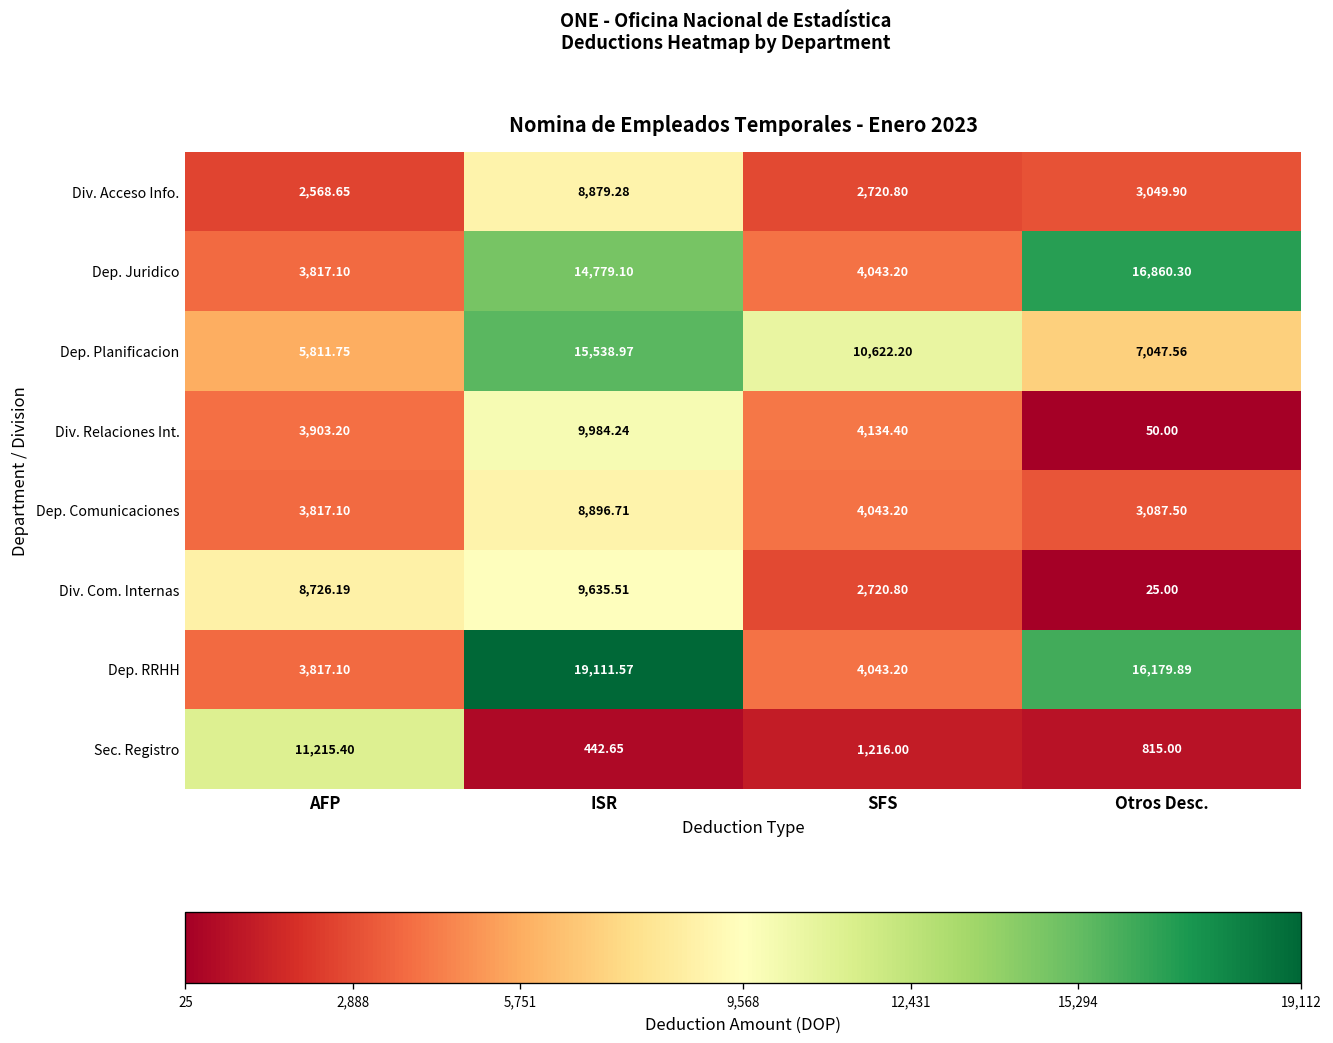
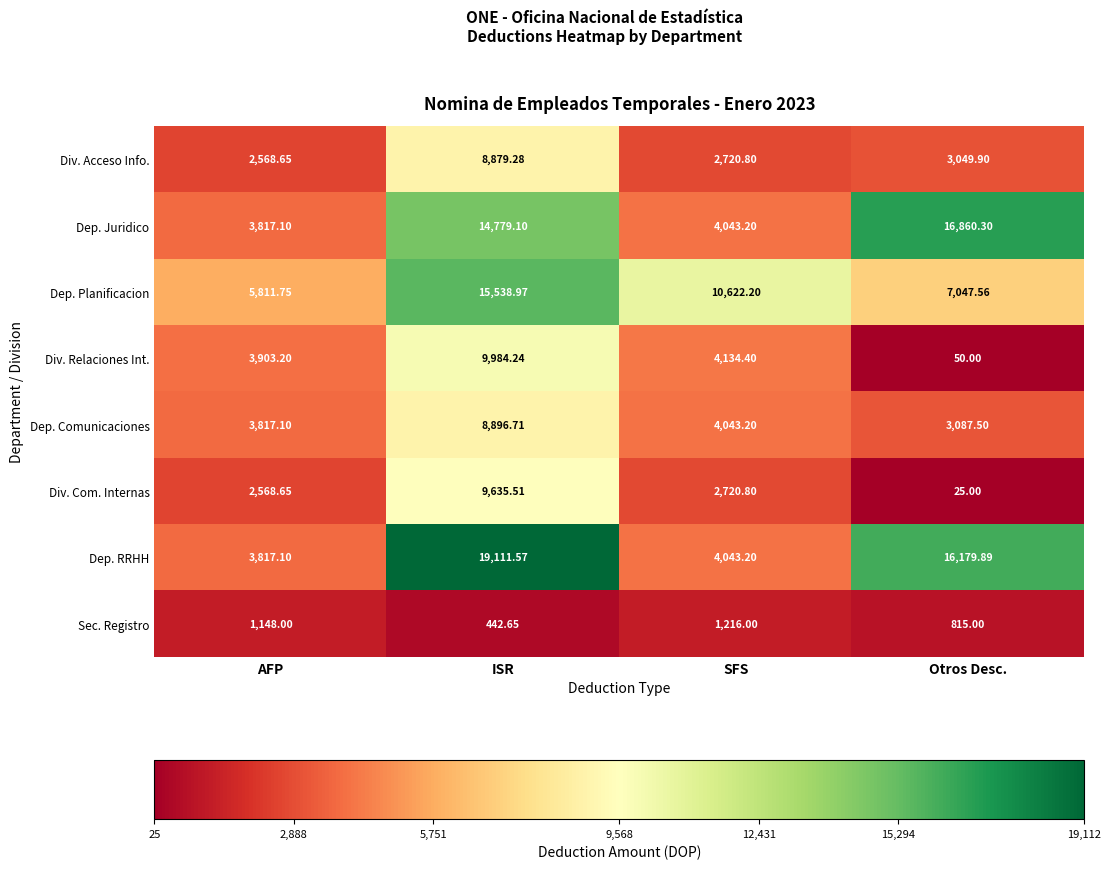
  {
    "Div. Acceso Info.": {
      "AFP": "2,568.65",
      "ISR": "8,879.28",
      "SFS": "2,720.80",
      "Otros Desc.": "3,049.90"
    },
    "Dep. Juridico": {
      "AFP": "3,817.10",
      "ISR": "14,779.10",
      "SFS": "4,043.20",
      "Otros Desc.": "16,860.30"
    },
    "Dep. Planificacion": {
      "AFP": "5,811.75",
      "ISR": "15,538.97",
      "SFS": "10,622.20",
      "Otros Desc.": "7,047.56"
    },
    "Div. Relaciones Int.": {
      "AFP": "3,903.20",
      "ISR": "9,984.24",
      "SFS": "4,134.40",
      "Otros Desc.": "50.00"
    },
    "Dep. Comunicaciones": {
      "AFP": "3,817.10",
      "ISR": "8,896.71",
      "SFS": "4,043.20",
      "Otros Desc.": "3,087.50"
    },
    "Div. Com. Internas": {
-     "AFP": "8,726.19",
+     "AFP": "2,568.65",
      "ISR": "9,635.51",
      "SFS": "2,720.80",
      "Otros Desc.": "25.00"
    },
    "Dep. RRHH": {
      "AFP": "3,817.10",
      "ISR": "19,111.57",
      "SFS": "4,043.20",
      "Otros Desc.": "16,179.89"
    },
    "Sec. Registro": {
-     "AFP": "11,215.40",
+     "AFP": "1,148.00",
      "ISR": "442.65",
      "SFS": "1,216.00",
      "Otros Desc.": "815.00"
    }
  }
